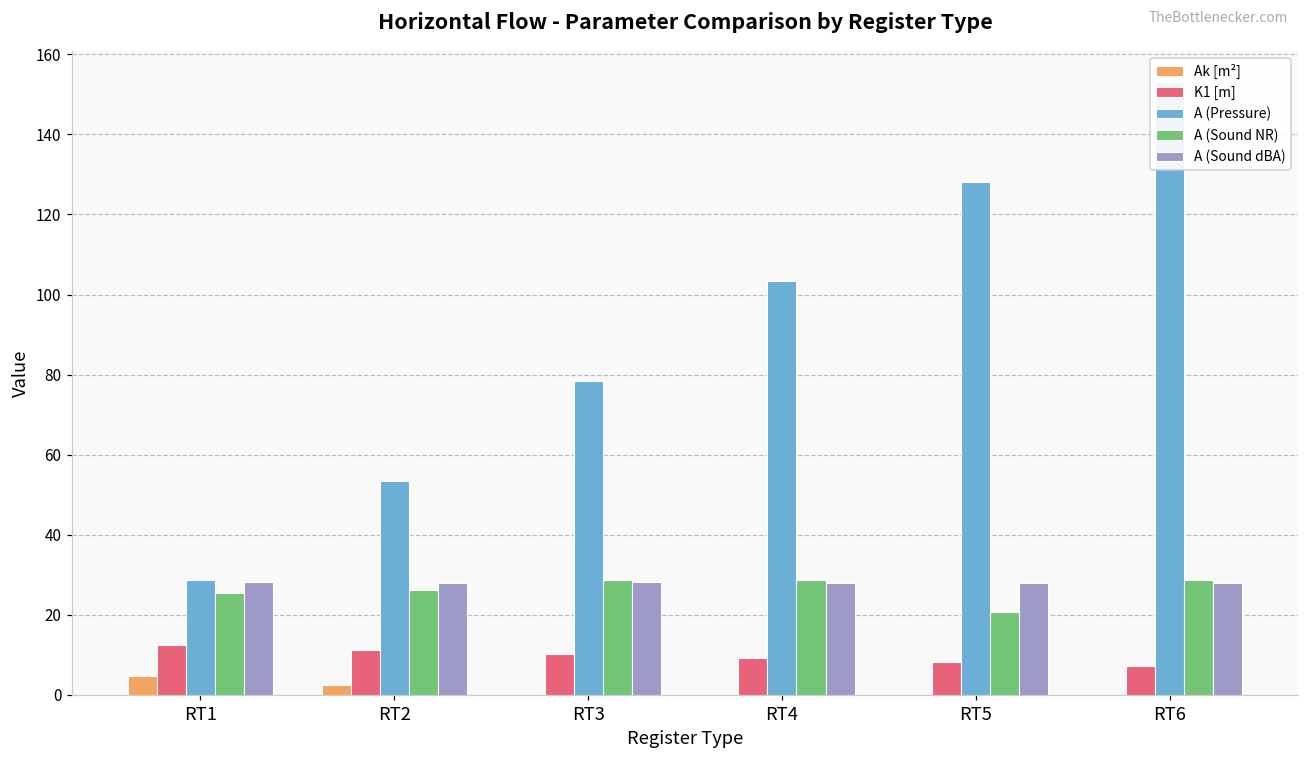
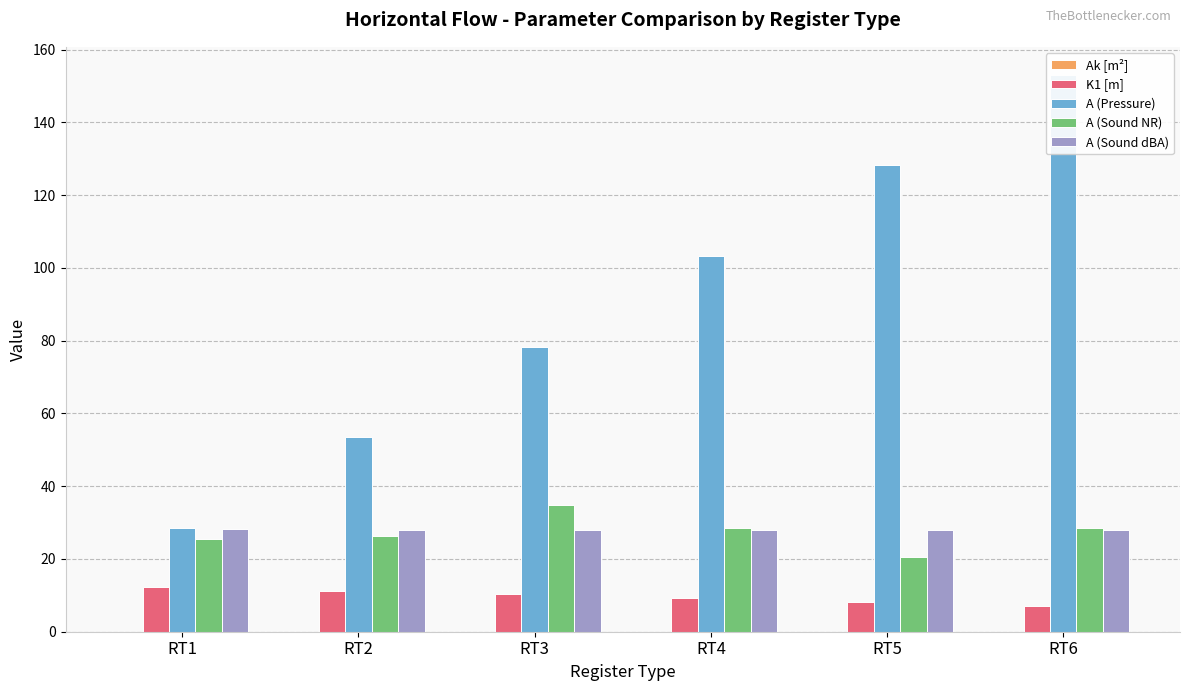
  {
    "Ak [m²]": {
-     "RT1": 5,
-     "RT2": 2
+     "RT1": 0,
+     "RT2": 0
    },
    "K1 [m]": {
      "RT1": 12,
      "RT2": 11,
      "RT3": 10,
      "RT4": 9,
      "RT5": 8,
      "RT6": 7
    },
    "A (Sound NR)": {
      "RT1": 25,
      "RT2": 26,
-     "RT3": 29,
+     "RT3": 35,
      "RT4": 29,
      "RT5": 21,
      "RT6": 29
    }
  }
